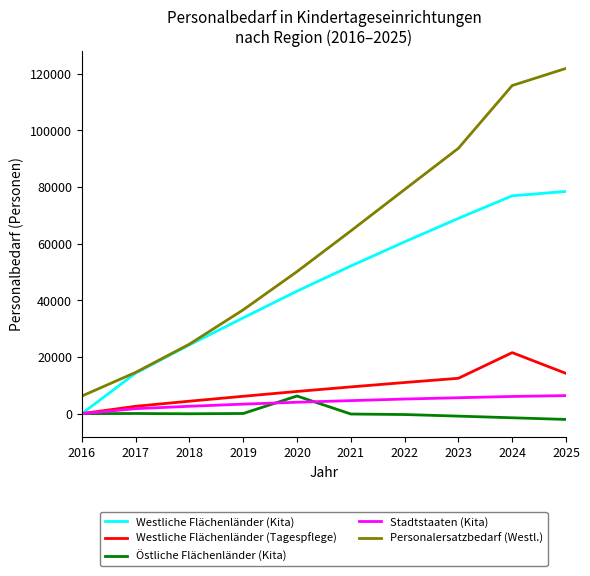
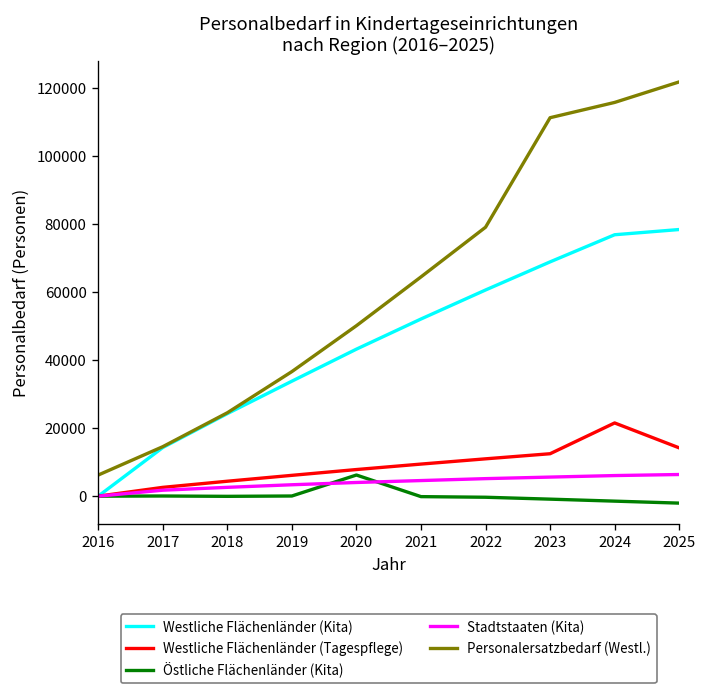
  {
    "Westliche Flächenländer (Kita)": {
      "2019": 34000,
      "2020": 43000,
      "2021": 52000,
      "2022": 61000,
      "2023": 69000,
      "2024": 77000,
      "2025": 78000
    },
    "Westliche Flächenländer (Tagespflege)": {
      "2018": 4000,
      "2019": 6000,
      "2020": 8000,
      "2021": 9000,
      "2022": 11000,
      "2023": 12000,
      "2024": 22000,
      "2025": 14000
    },
    "Östliche Flächenländer (Kita)": {
      "2017": 0,
      "2018": 0,
      "2019": 0,
      "2020": 6000,
      "2021": 0,
      "2022": 0,
      "2023": -1000,
      "2024": -1000,
      "2025": -2000
    },
    "Stadtstaaten (Kita)": {
      "2018": 3000,
      "2019": 3000,
      "2020": 4000,
      "2021": 5000,
      "2022": 5000,
      "2023": 6000,
      "2024": 6000,
      "2025": 6000
    },
    "Personalersatzbedarf (Westl.)": {
      "2016": 6000,
      "2019": 37000,
      "2020": 50000,
      "2021": 65000,
      "2022": 79000,
-     "2023": 94000,
+     "2023": 111000,
      "2024": 116000,
      "2025": 122000
    }
  }
